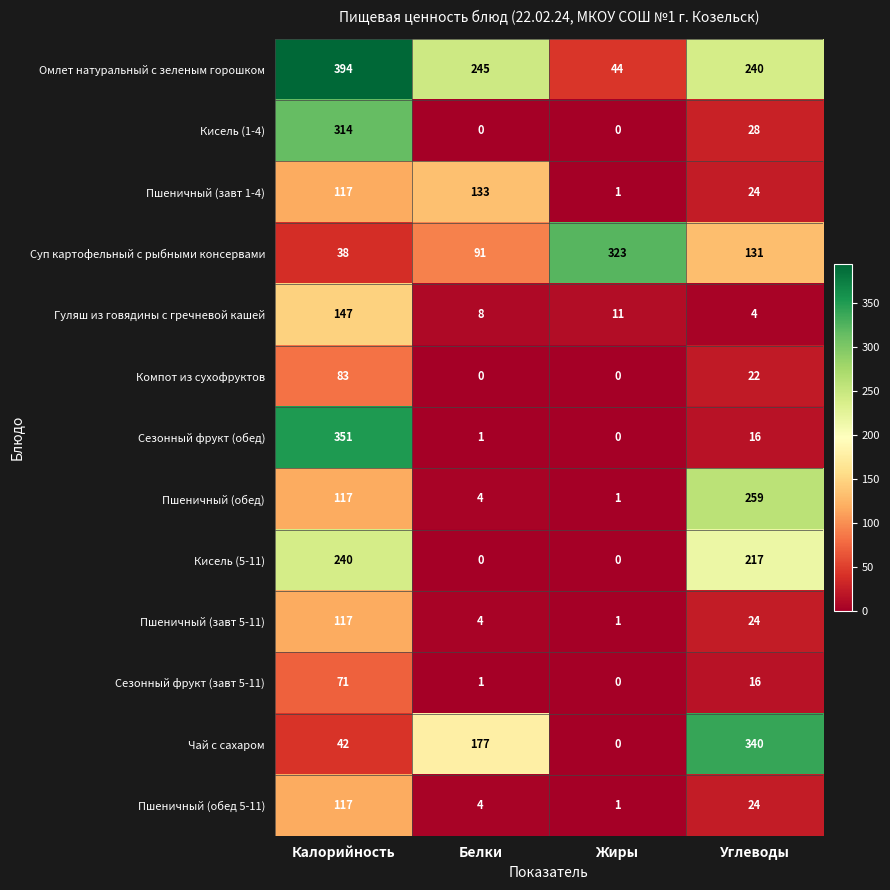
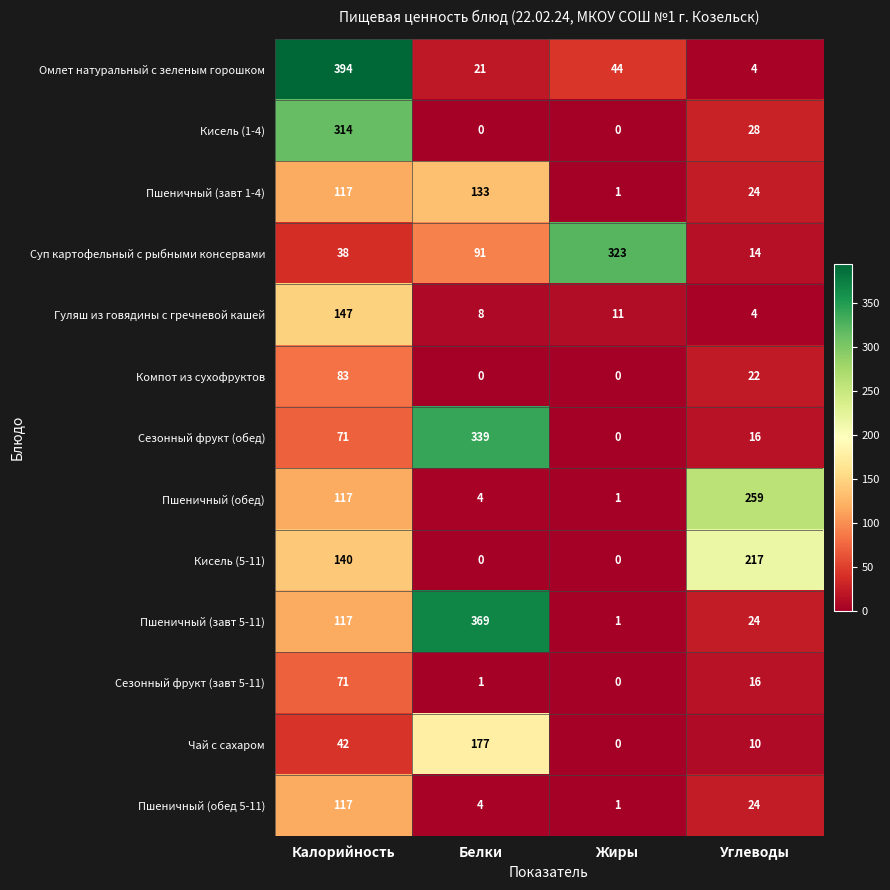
  {
    "Омлет натуральный с зеленым горошком": {
      "Калорийность": 394,
-     "Белки": 245,
+     "Белки": 21,
      "Жиры": 44,
-     "Углеводы": 240
+     "Углеводы": 4
    },
    "Кисель (1-4)": {
      "Калорийность": 314,
      "Белки": 0,
      "Жиры": 0,
      "Углеводы": 28
    },
    "Пшеничный (завт 1-4)": {
      "Калорийность": 117,
      "Белки": 133,
      "Жиры": 1,
      "Углеводы": 24
    },
    "Суп картофельный с рыбными консервами": {
      "Калорийность": 38,
      "Белки": 91,
      "Жиры": 323,
-     "Углеводы": 131
+     "Углеводы": 14
    },
    "Гуляш из говядины с гречневой кашей": {
      "Калорийность": 147,
      "Белки": 8,
      "Жиры": 11,
      "Углеводы": 4
    },
    "Компот из сухофруктов": {
      "Калорийность": 83,
      "Белки": 0,
      "Жиры": 0,
      "Углеводы": 22
    },
    "Сезонный фрукт (обед)": {
-     "Калорийность": 351,
-     "Белки": 1,
+     "Калорийность": 71,
+     "Белки": 339,
      "Жиры": 0,
      "Углеводы": 16
    },
    "Пшеничный (обед)": {
      "Калорийность": 117,
      "Белки": 4,
      "Жиры": 1,
      "Углеводы": 259
    },
    "Кисель (5-11)": {
-     "Калорийность": 240,
+     "Калорийность": 140,
      "Белки": 0,
      "Жиры": 0,
      "Углеводы": 217
    },
    "Пшеничный (завт 5-11)": {
      "Калорийность": 117,
-     "Белки": 4,
+     "Белки": 369,
      "Жиры": 1,
      "Углеводы": 24
    },
    "Сезонный фрукт (завт 5-11)": {
      "Калорийность": 71,
      "Белки": 1,
      "Жиры": 0,
      "Углеводы": 16
    },
    "Чай с сахаром": {
      "Калорийность": 42,
      "Белки": 177,
      "Жиры": 0,
-     "Углеводы": 340
+     "Углеводы": 10
    },
    "Пшеничный (обед 5-11)": {
      "Калорийность": 117,
      "Белки": 4,
      "Жиры": 1,
      "Углеводы": 24
    }
  }
